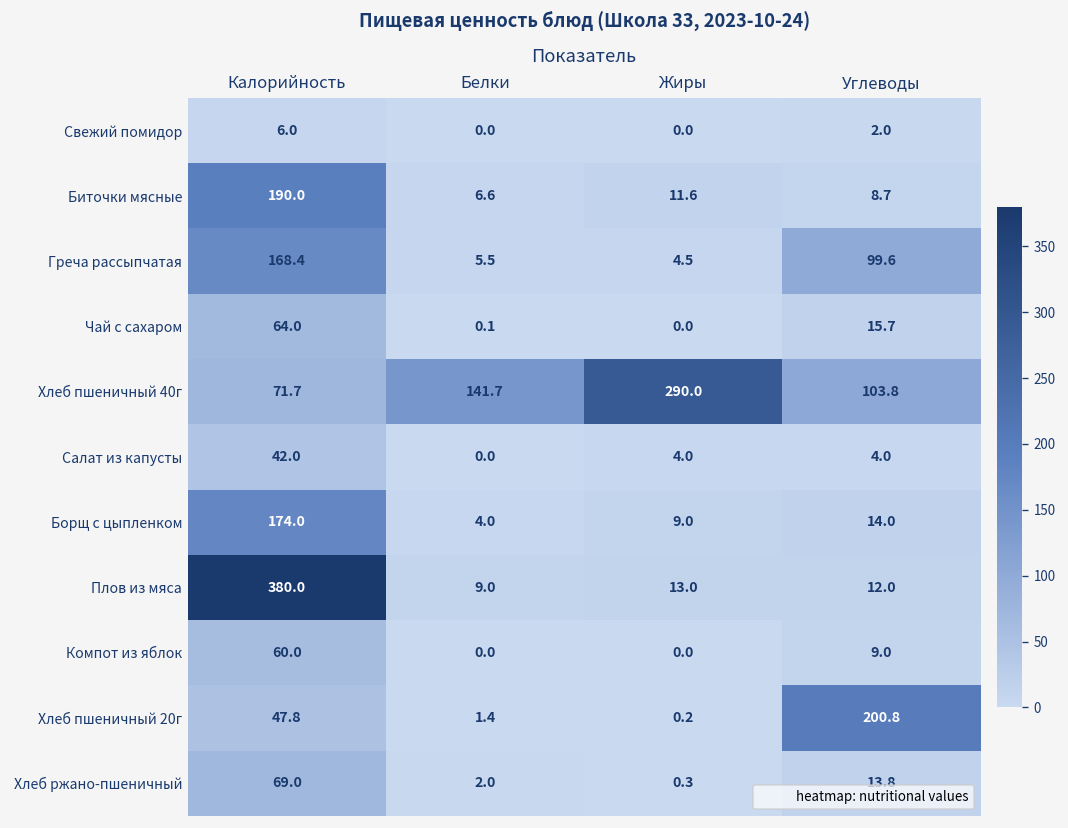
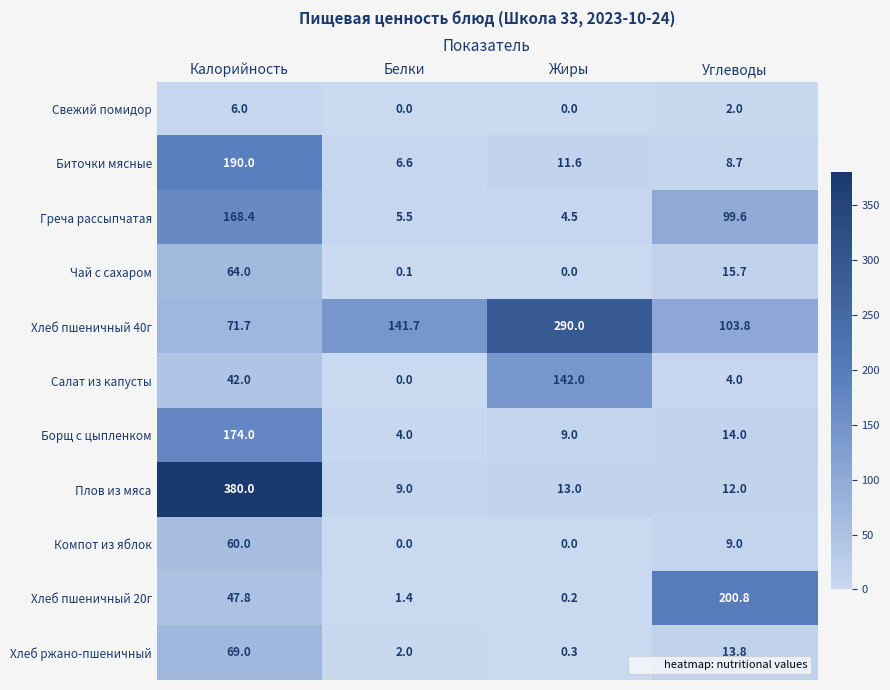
  {
    "Свежий помидор": {
      "Калорийность": 6.0,
      "Белки": 0.0,
      "Жиры": 0.0,
      "Углеводы": 2.0
    },
    "Биточки мясные": {
      "Калорийность": 190.0,
      "Белки": 6.6,
      "Жиры": 11.6,
      "Углеводы": 8.7
    },
    "Греча рассыпчатая": {
      "Калорийность": 168.4,
      "Белки": 5.5,
      "Жиры": 4.5,
      "Углеводы": 99.6
    },
    "Чай с сахаром": {
      "Калорийность": 64.0,
      "Белки": 0.1,
      "Жиры": 0.0,
      "Углеводы": 15.7
    },
    "Хлеб пшеничный 40г": {
      "Калорийность": 71.7,
      "Белки": 141.7,
      "Жиры": 290.0,
      "Углеводы": 103.8
    },
    "Салат из капусты": {
      "Калорийность": 42.0,
      "Белки": 0.0,
-     "Жиры": 4.0,
+     "Жиры": 142.0,
      "Углеводы": 4.0
    },
    "Борщ с цыпленком": {
      "Калорийность": 174.0,
      "Белки": 4.0,
      "Жиры": 9.0,
      "Углеводы": 14.0
    },
    "Плов из мяса": {
      "Калорийность": 380.0,
      "Белки": 9.0,
      "Жиры": 13.0,
      "Углеводы": 12.0
    },
    "Компот из яблок": {
      "Калорийность": 60.0,
      "Белки": 0.0,
      "Жиры": 0.0,
      "Углеводы": 9.0
    },
    "Хлеб пшеничный 20г": {
      "Калорийность": 47.8,
      "Белки": 1.4,
      "Жиры": 0.2,
      "Углеводы": 200.8
    },
    "Хлеб ржано-пшеничный": {
      "Калорийность": 69.0,
      "Белки": 2.0,
      "Жиры": 0.3
    }
  }
